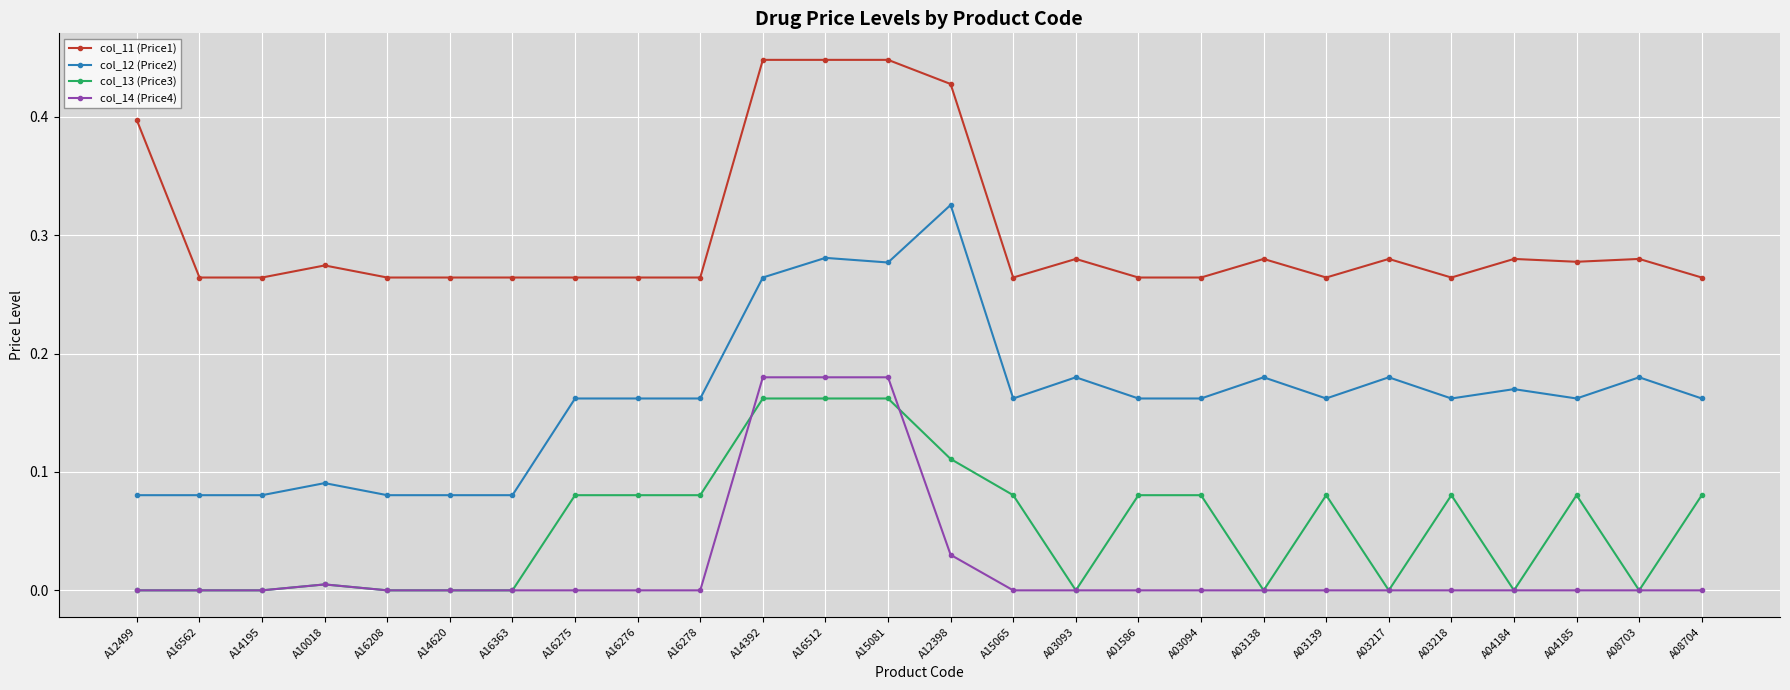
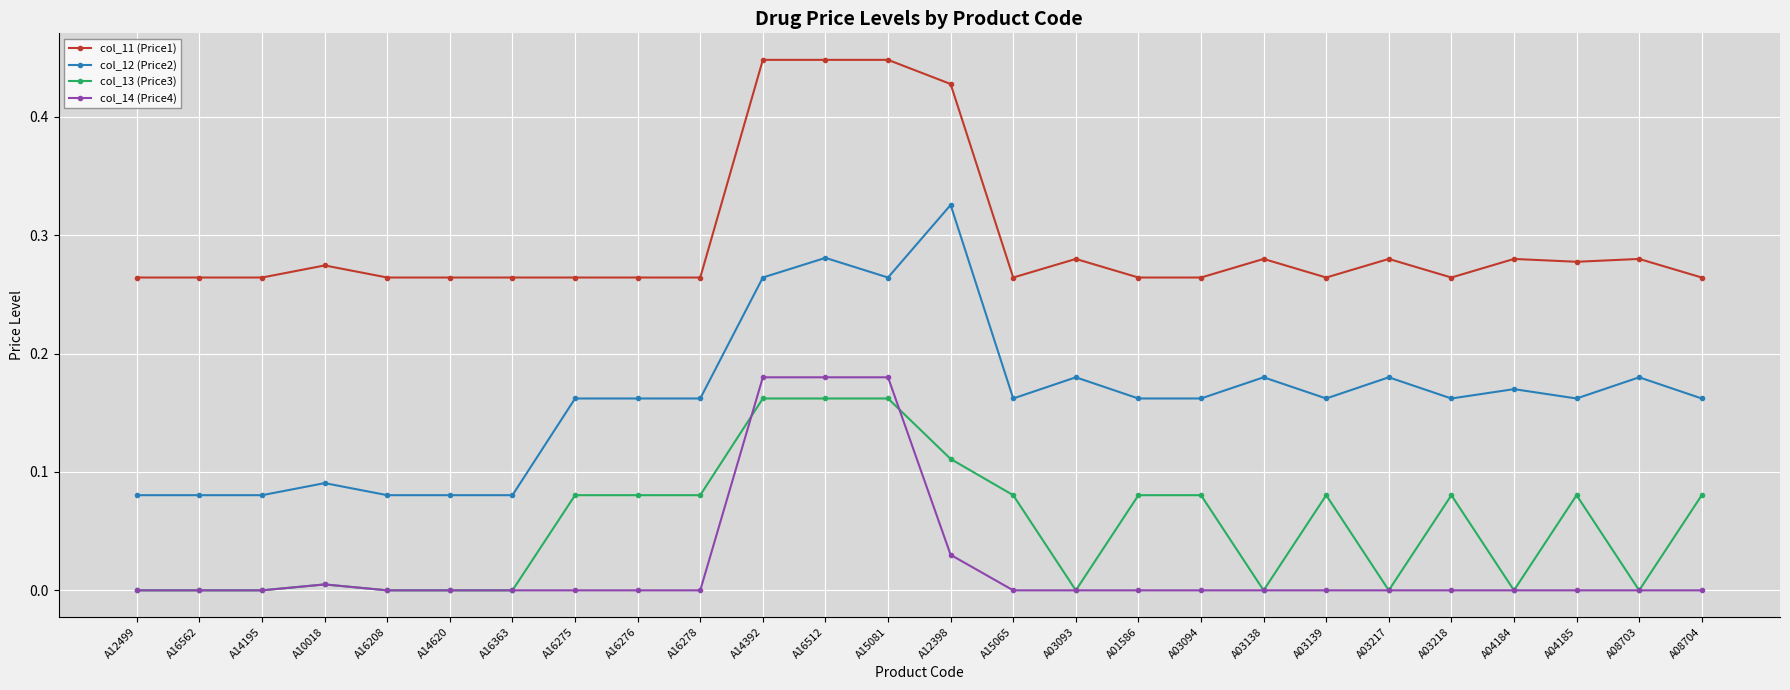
  {
    "col_11 (Price1)": {
-     "A12499": 0.397,
+     "A12499": 0.264,
      "A16562": 0.264,
      "A14195": 0.264,
      "A10018": 0.275,
      "A16208": 0.264,
      "A14620": 0.264,
      "A16363": 0.264,
      "A16275": 0.264,
      "A16276": 0.264,
      "A16278": 0.264,
      "A14392": 0.448,
      "A16512": 0.448,
      "A15081": 0.448,
      "A12398": 0.428,
      "A15065": 0.264,
      "A03093": 0.280,
      "A01586": 0.264,
      "A03094": 0.264,
      "A03138": 0.280,
      "A03139": 0.264,
      "A03217": 0.280,
      "A03218": 0.264,
      "A04184": 0.280,
      "A04185": 0.278,
      "A08703": 0.280,
      "A08704": 0.264
    },
    "col_12 (Price2)": {
      "A12499": 0.080,
      "A16562": 0.080,
      "A14195": 0.080,
      "A10018": 0.091,
      "A16208": 0.080,
      "A14620": 0.080,
      "A16363": 0.080,
      "A16275": 0.162,
      "A16276": 0.162,
      "A16278": 0.162,
      "A14392": 0.264,
      "A16512": 0.281,
-     "A15081": 0.277,
+     "A15081": 0.264,
      "A12398": 0.326,
      "A15065": 0.162,
      "A03093": 0.180,
      "A01586": 0.162,
      "A03094": 0.162,
      "A03138": 0.180,
      "A03139": 0.162,
      "A03217": 0.180,
      "A03218": 0.162,
      "A04184": 0.170,
      "A04185": 0.162,
      "A08703": 0.180,
      "A08704": 0.162
    },
    "col_13 (Price3)": {
      "A16275": 0.080,
      "A16276": 0.080,
      "A16278": 0.080,
      "A14392": 0.162,
      "A16512": 0.162,
      "A15081": 0.162,
      "A12398": 0.111,
      "A15065": 0.080,
      "A01586": 0.080,
      "A03094": 0.080,
      "A03139": 0.080,
      "A03218": 0.080,
      "A04185": 0.080,
      "A08704": 0.080
    },
    "col_14 (Price4)": {
      "A16275": 0.000,
      "A16276": 0.000,
      "A16278": 0.000,
      "A14392": 0.180,
      "A16512": 0.180,
      "A15081": 0.180,
      "A12398": 0.030,
      "A15065": 0.000,
      "A01586": 0.000,
      "A03094": 0.000,
      "A03139": 0.000,
      "A03218": 0.000,
      "A04185": 0.000,
      "A08704": 0.000
    }
  }
